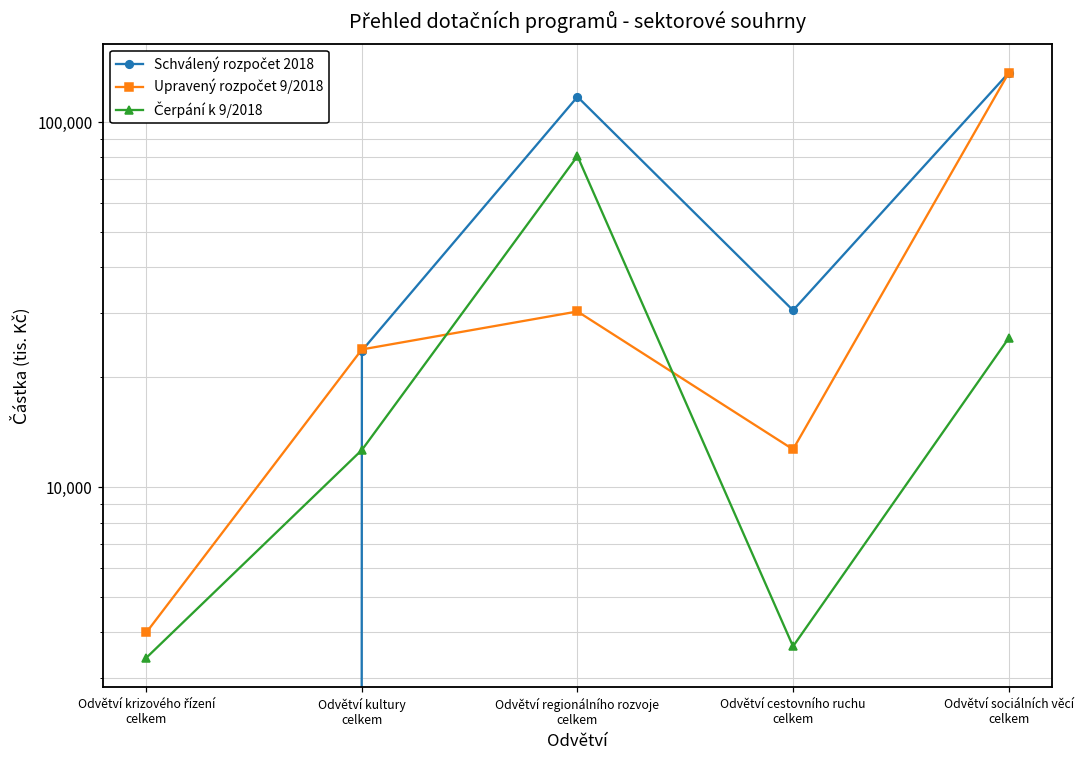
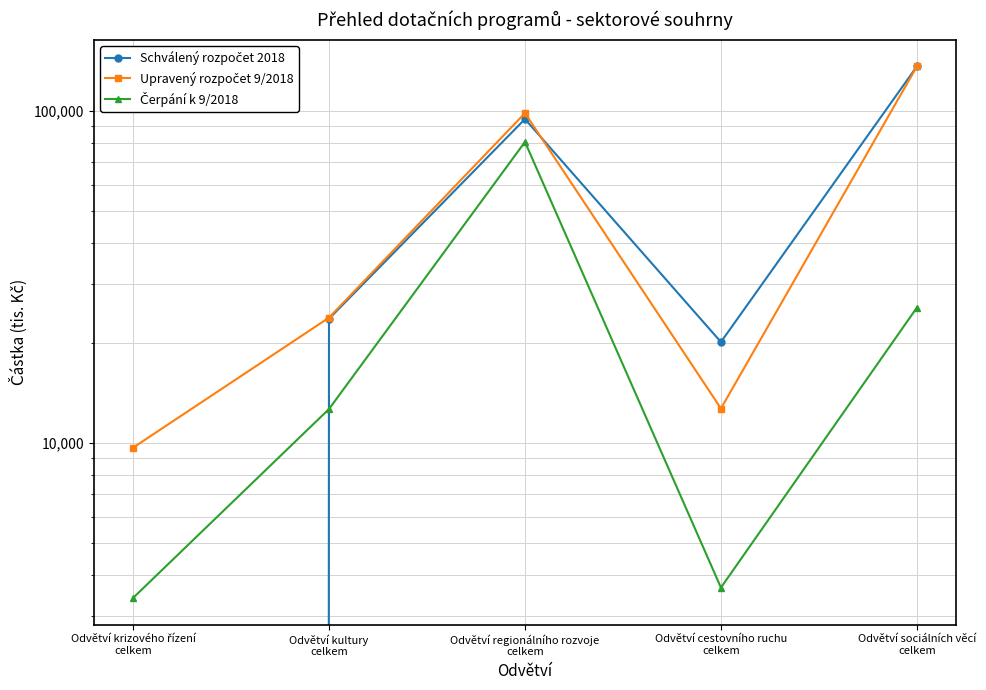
  {
    "Schválený rozpočet 2018": {
-     "Odvětví regionálního rozvoje celkem": "117,000",
-     "Odvětví cestovního ruchu celkem": "31,000"
+     "Odvětví regionálního rozvoje celkem": "95,000",
+     "Odvětví cestovního ruchu celkem": "20,000"
    },
    "Upravený rozpočet 9/2018": {
-     "Odvětví krizového řízení celkem": "4,000",
-     "Odvětví regionálního rozvoje celkem": "30,000",
+     "Odvětví krizového řízení celkem": "9,700",
+     "Odvětví regionálního rozvoje celkem": "98,000",
      "Odvětví cestovního ruchu celkem": "12,700"
    },
    "Čerpání k 9/2018": {
      "Odvětví krizového řízení celkem": "3,400",
      "Odvětví kultury celkem": "12,600",
      "Odvětví regionálního rozvoje celkem": "81,000",
      "Odvětví cestovního ruchu celkem": "3,700",
      "Odvětví sociálních věcí celkem": "26,000"
    }
  }
